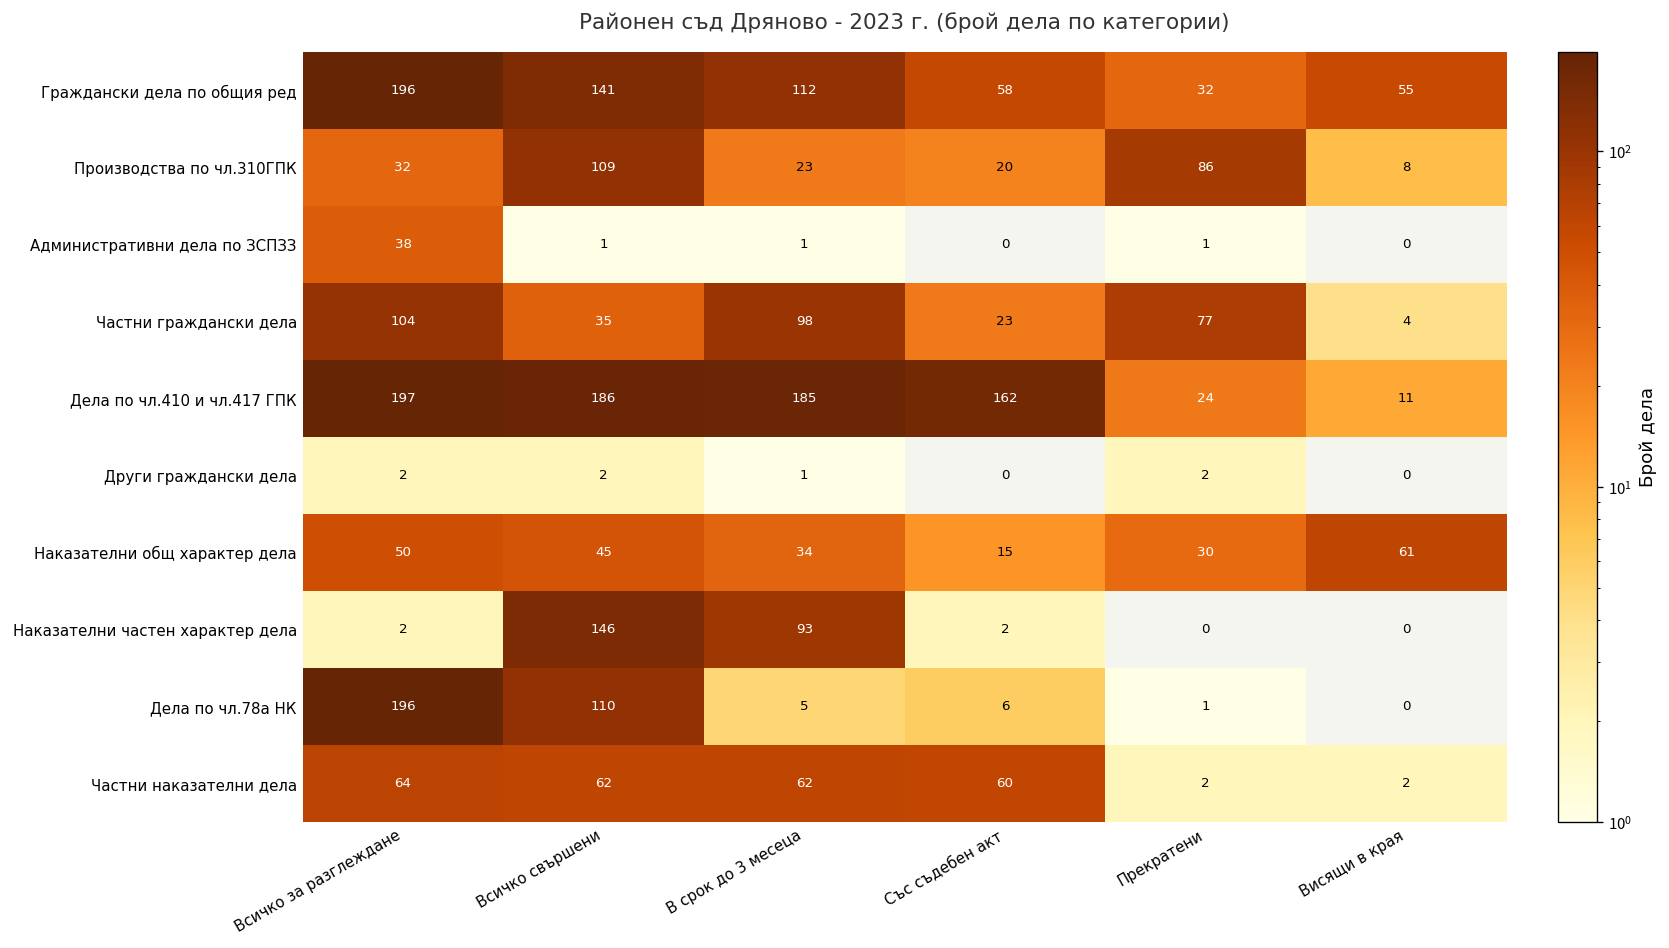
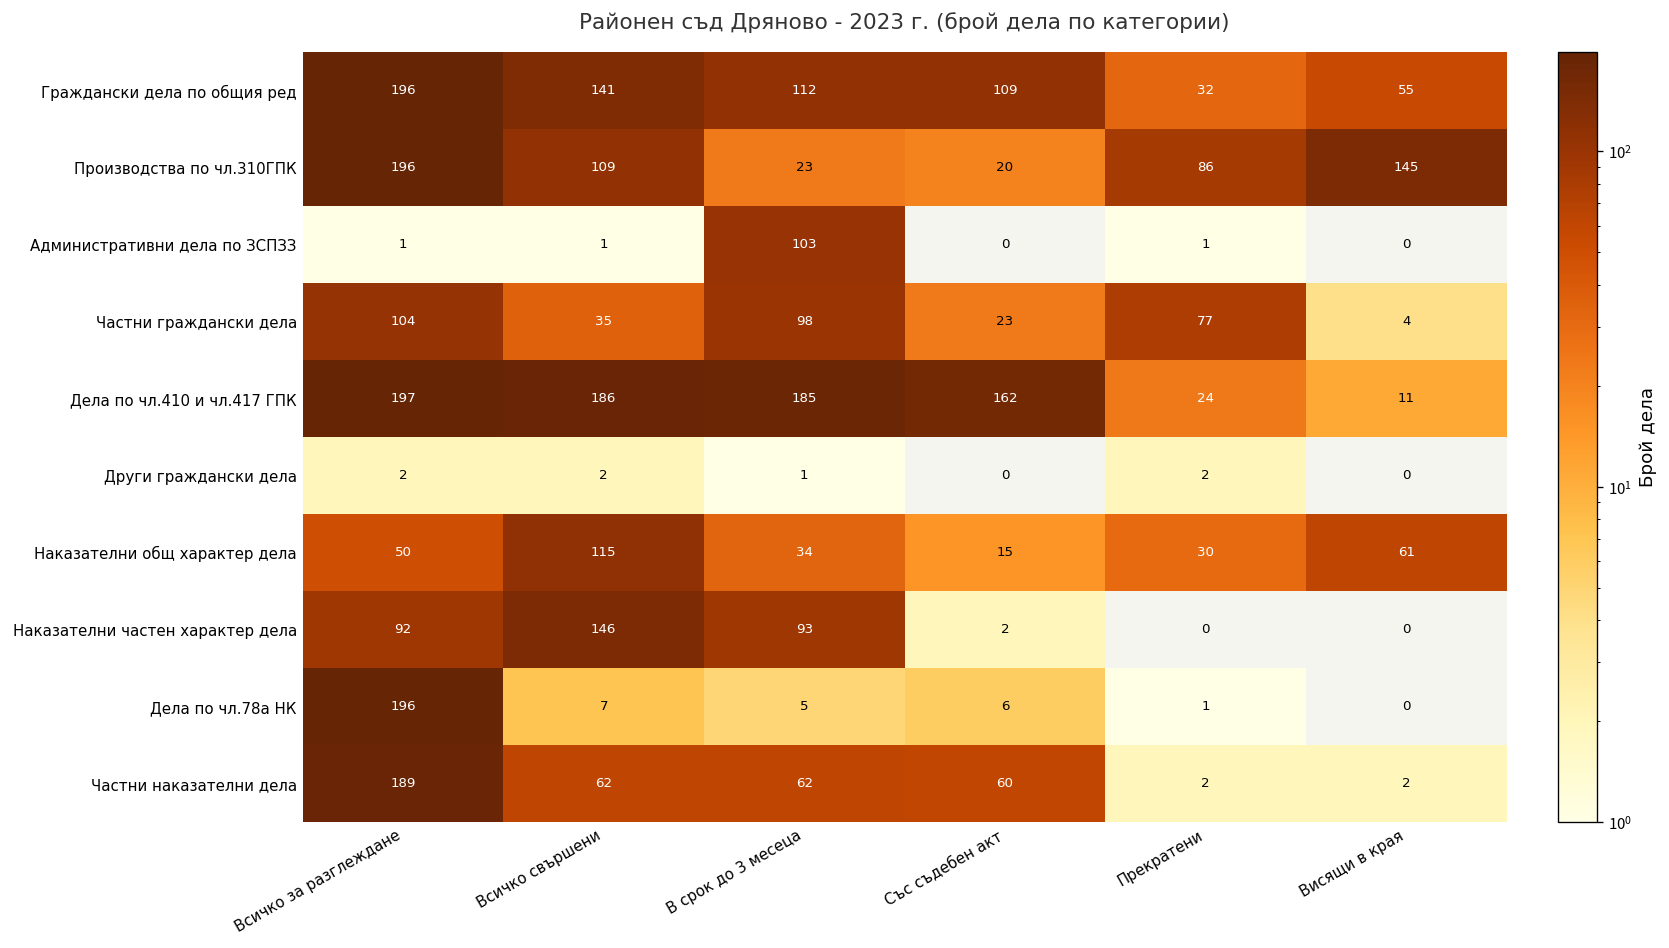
  {
    "Граждански дела по общия ред": {
      "Всичко за разглеждане": 196,
      "Всичко свършени": 141,
      "В срок до 3 месеца": 112,
-     "Със съдебен акт": 58,
+     "Със съдебен акт": 109,
      "Прекратени": 32,
      "Висящи в края": 55
    },
    "Производства по чл.310ГПК": {
-     "Всичко за разглеждане": 32,
+     "Всичко за разглеждане": 196,
      "Всичко свършени": 109,
      "В срок до 3 месеца": 23,
      "Със съдебен акт": 20,
      "Прекратени": 86,
-     "Висящи в края": 8
+     "Висящи в края": 145
    },
    "Административни дела по ЗСПЗЗ": {
-     "Всичко за разглеждане": 38,
+     "Всичко за разглеждане": 1,
      "Всичко свършени": 1,
-     "В срок до 3 месеца": 1,
+     "В срок до 3 месеца": 103,
      "Със съдебен акт": 0,
      "Прекратени": 1,
      "Висящи в края": 0
    },
    "Частни граждански дела": {
      "Всичко за разглеждане": 104,
      "Всичко свършени": 35,
      "В срок до 3 месеца": 98,
      "Със съдебен акт": 23,
      "Прекратени": 77,
      "Висящи в края": 4
    },
    "Дела по чл.410 и чл.417 ГПК": {
      "Всичко за разглеждане": 197,
      "Всичко свършени": 186,
      "В срок до 3 месеца": 185,
      "Със съдебен акт": 162,
      "Прекратени": 24,
      "Висящи в края": 11
    },
    "Други граждански дела": {
      "Всичко за разглеждане": 2,
      "Всичко свършени": 2,
      "В срок до 3 месеца": 1,
      "Със съдебен акт": 0,
      "Прекратени": 2,
      "Висящи в края": 0
    },
    "Наказателни общ характер дела": {
      "Всичко за разглеждане": 50,
-     "Всичко свършени": 45,
+     "Всичко свършени": 115,
      "В срок до 3 месеца": 34,
      "Със съдебен акт": 15,
      "Прекратени": 30,
      "Висящи в края": 61
    },
    "Наказателни частен характер дела": {
-     "Всичко за разглеждане": 2,
+     "Всичко за разглеждане": 92,
      "Всичко свършени": 146,
      "В срок до 3 месеца": 93,
      "Със съдебен акт": 2,
      "Прекратени": 0,
      "Висящи в края": 0
    },
    "Дела по чл.78а НК": {
      "Всичко за разглеждане": 196,
-     "Всичко свършени": 110,
+     "Всичко свършени": 7,
      "В срок до 3 месеца": 5,
      "Със съдебен акт": 6,
      "Прекратени": 1,
      "Висящи в края": 0
    },
    "Частни наказателни дела": {
-     "Всичко за разглеждане": 64,
+     "Всичко за разглеждане": 189,
      "Всичко свършени": 62,
      "В срок до 3 месеца": 62,
      "Със съдебен акт": 60,
      "Прекратени": 2,
      "Висящи в края": 2
    }
  }
